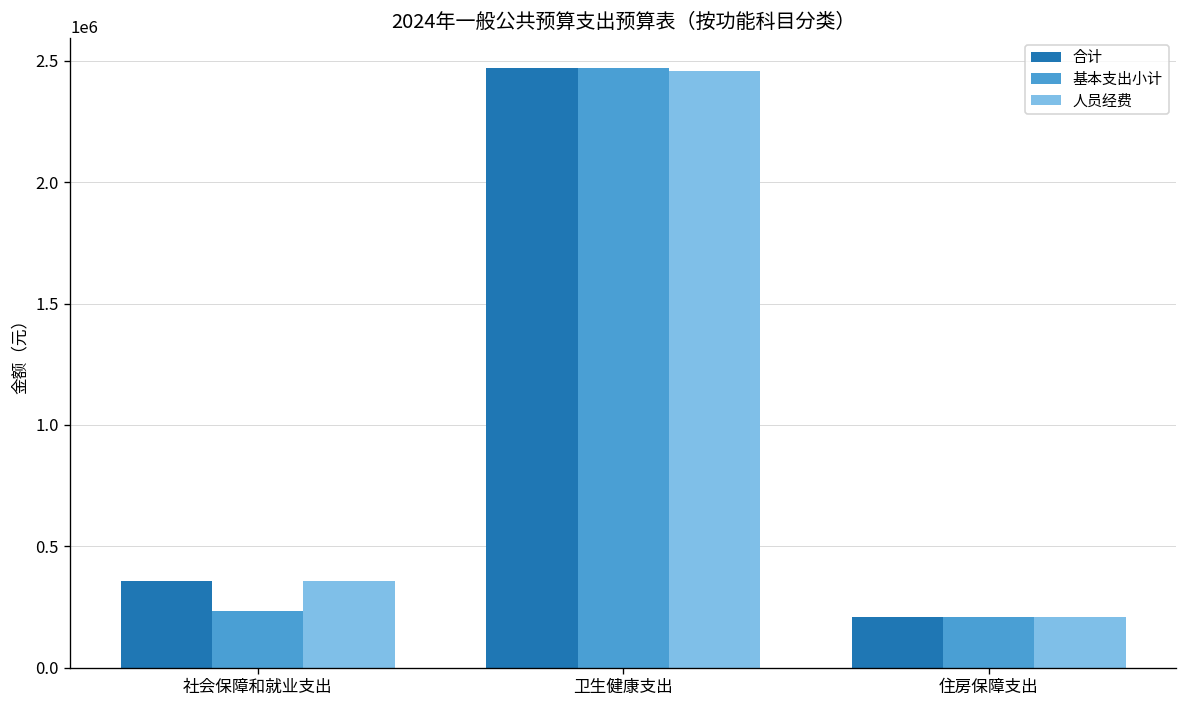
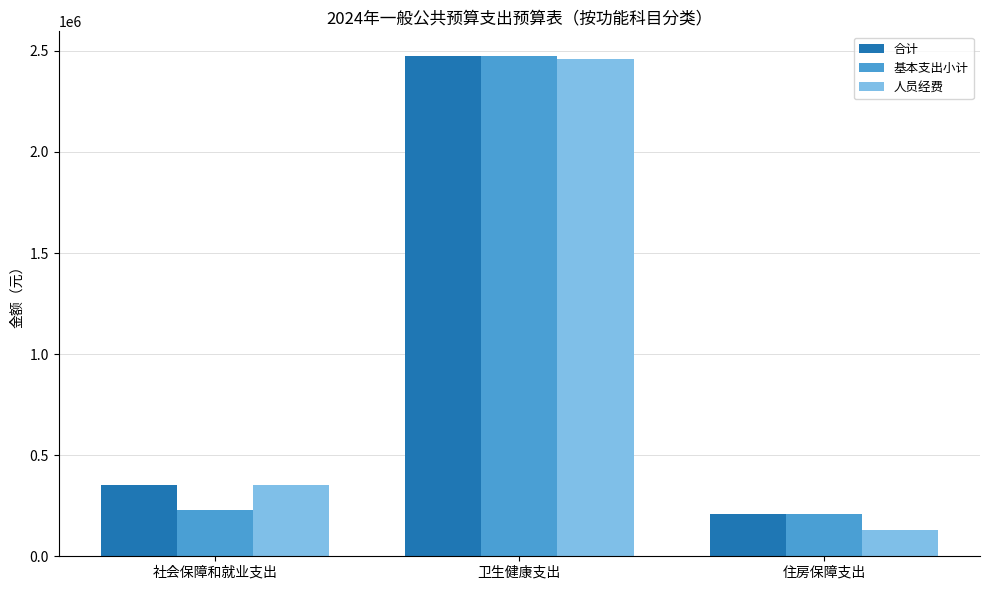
  {
    "合计": {
      "社会保障和就业支出": 360000,
      "卫生健康支出": 2470000,
      "住房保障支出": 210000
    },
    "基本支出小计": {
      "社会保障和就业支出": 230000,
      "卫生健康支出": 2470000,
      "住房保障支出": 210000
    },
    "人员经费": {
      "社会保障和就业支出": 360000,
      "卫生健康支出": 2460000,
-     "住房保障支出": 210000
+     "住房保障支出": 130000
    }
  }
